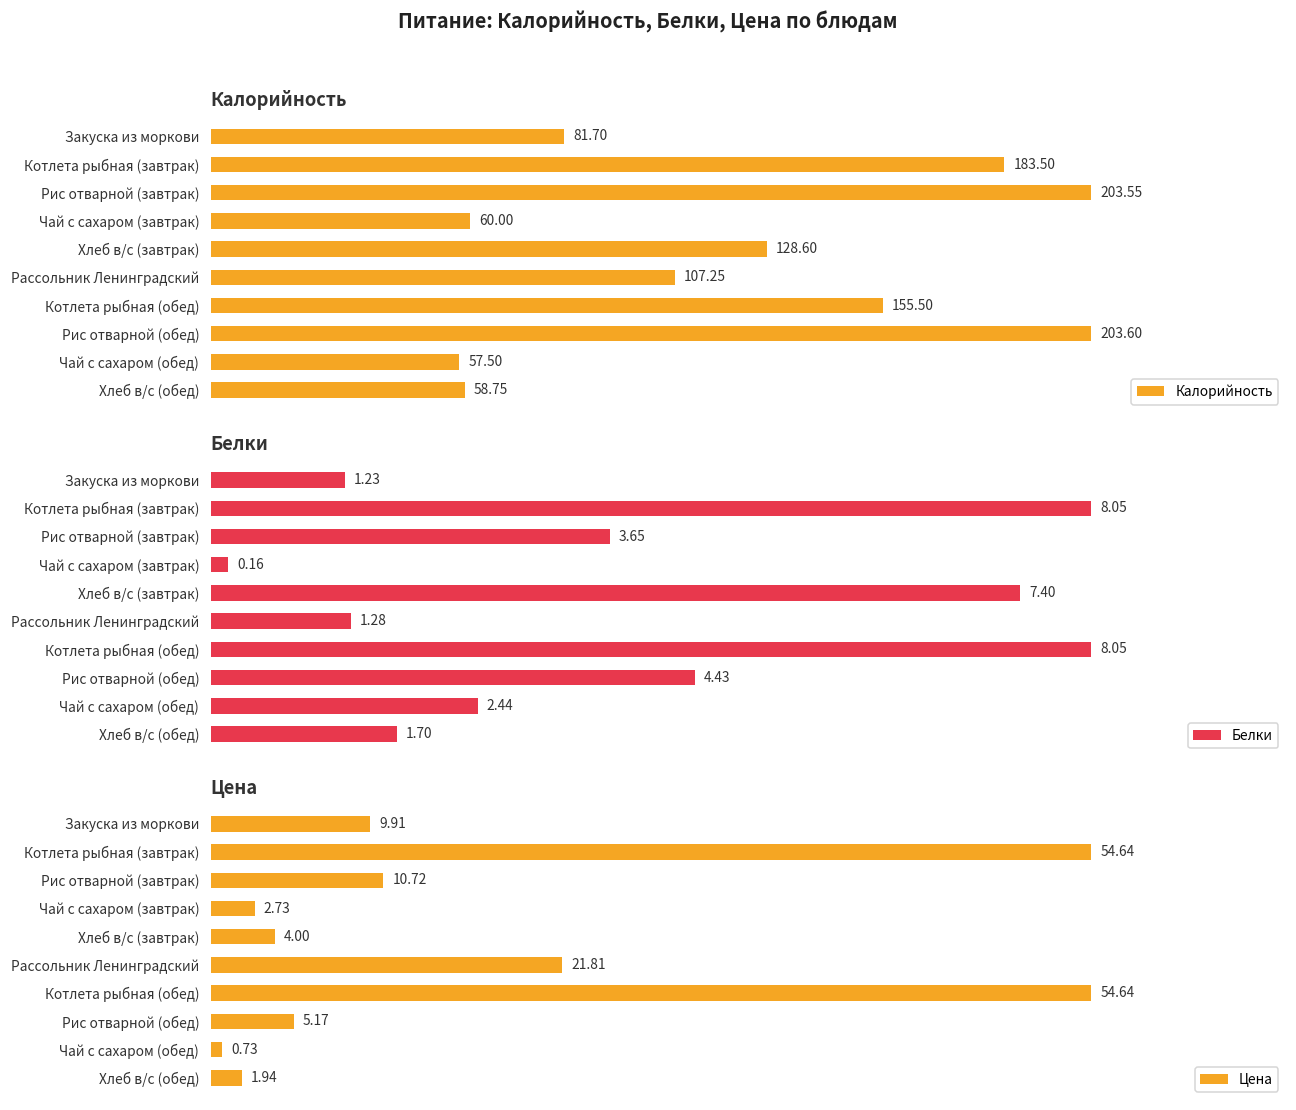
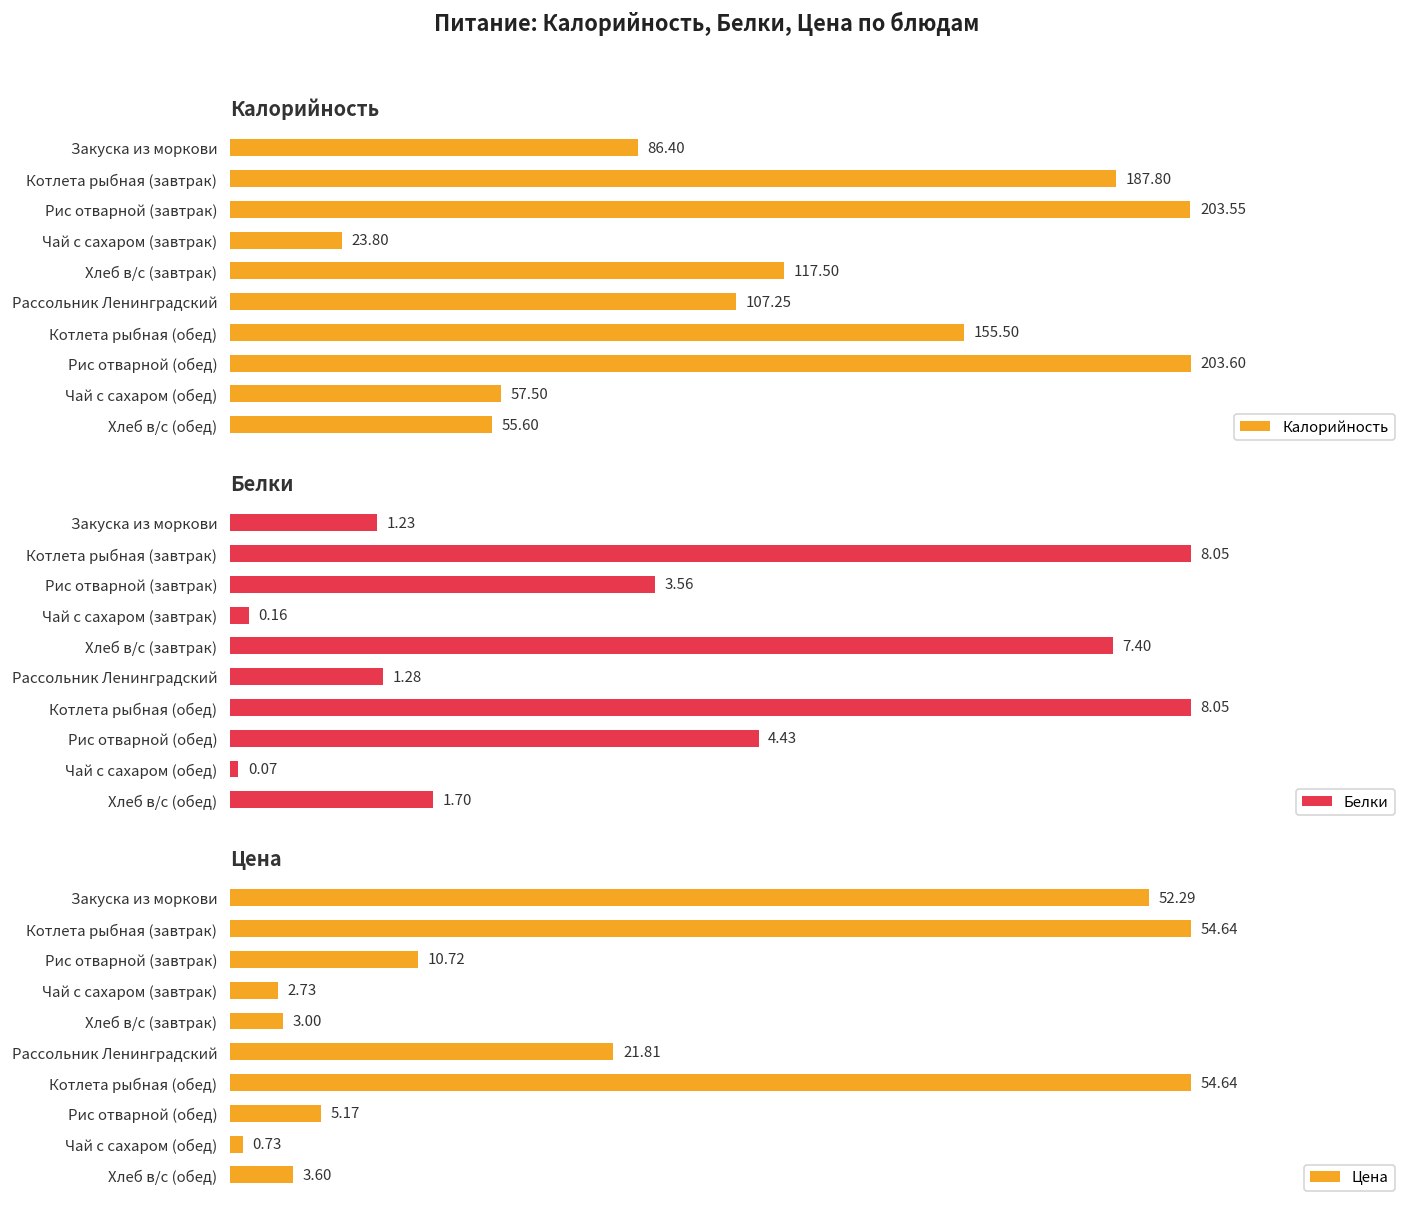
  {
    "Калорийность": {
-     "Закуска из моркови": 81.70,
-     "Котлета рыбная (завтрак)": 183.50,
+     "Закуска из моркови": 86.40,
+     "Котлета рыбная (завтрак)": 187.80,
      "Рис отварной (завтрак)": 203.55,
-     "Чай с сахаром (завтрак)": 60.00,
-     "Хлеб в/с (завтрак)": 128.60,
+     "Чай с сахаром (завтрак)": 23.80,
+     "Хлеб в/с (завтрак)": 117.50,
      "Рассольник Ленинградский": 107.25,
      "Котлета рыбная (обед)": 155.50,
      "Рис отварной (обед)": 203.60,
      "Чай с сахаром (обед)": 57.50,
-     "Хлеб в/с (обед)": 58.75
+     "Хлеб в/с (обед)": 55.60
    },
    "Белки": {
      "Закуска из моркови": 1.23,
      "Котлета рыбная (завтрак)": 8.05,
-     "Рис отварной (завтрак)": 3.65,
+     "Рис отварной (завтрак)": 3.56,
      "Чай с сахаром (завтрак)": 0.16,
      "Хлеб в/с (завтрак)": 7.40,
      "Рассольник Ленинградский": 1.28,
      "Котлета рыбная (обед)": 8.05,
      "Рис отварной (обед)": 4.43,
-     "Чай с сахаром (обед)": 2.44,
+     "Чай с сахаром (обед)": 0.07,
      "Хлеб в/с (обед)": 1.70
    },
    "Цена": {
-     "Закуска из моркови": 9.91,
+     "Закуска из моркови": 52.29,
      "Котлета рыбная (завтрак)": 54.64,
      "Рис отварной (завтрак)": 10.72,
      "Чай с сахаром (завтрак)": 2.73,
-     "Хлеб в/с (завтрак)": 4.00,
+     "Хлеб в/с (завтрак)": 3.00,
      "Рассольник Ленинградский": 21.81,
      "Котлета рыбная (обед)": 54.64,
      "Рис отварной (обед)": 5.17,
      "Чай с сахаром (обед)": 0.73,
-     "Хлеб в/с (обед)": 1.94
+     "Хлеб в/с (обед)": 3.60
    }
  }
